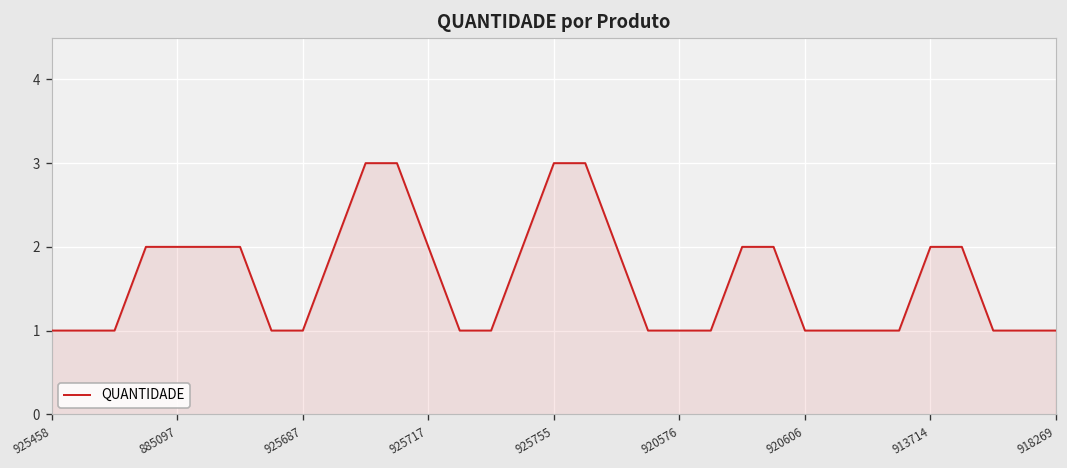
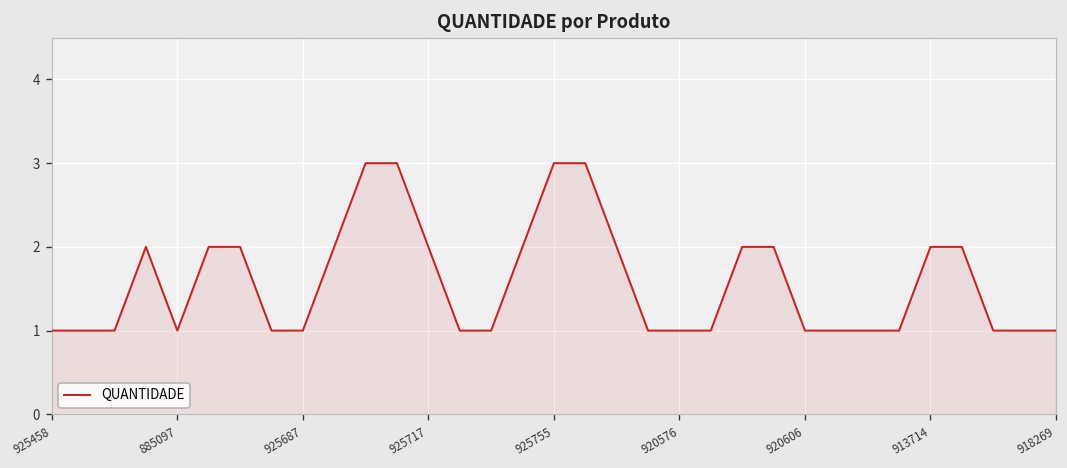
  {
    "925458": 1,
-   "885097": 2,
+   "885097": 1,
    "925687": 1,
    "925717": 2,
    "925755": 3,
    "920576": 1,
    "920606": 1,
    "913714": 2,
    "918269": 1
  }
